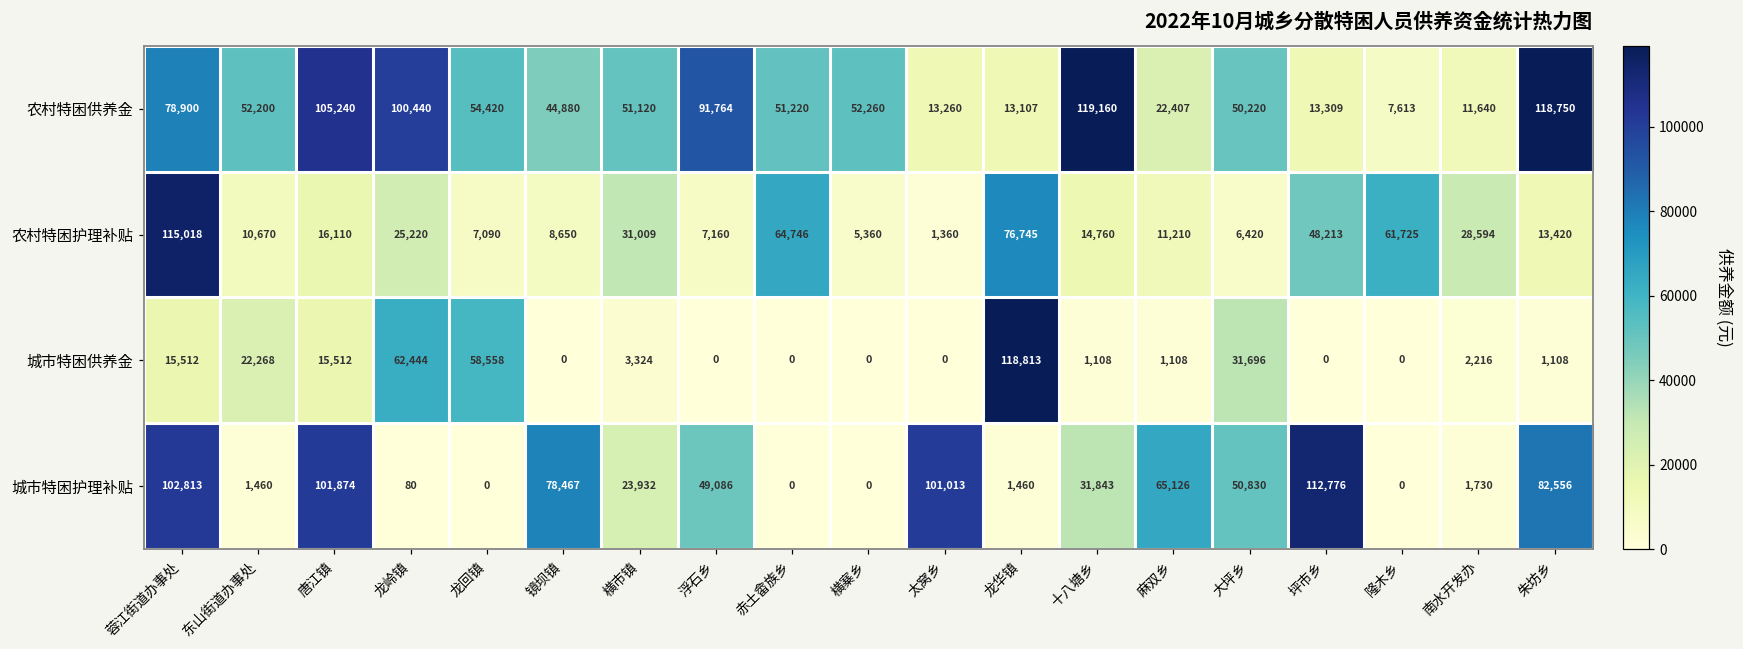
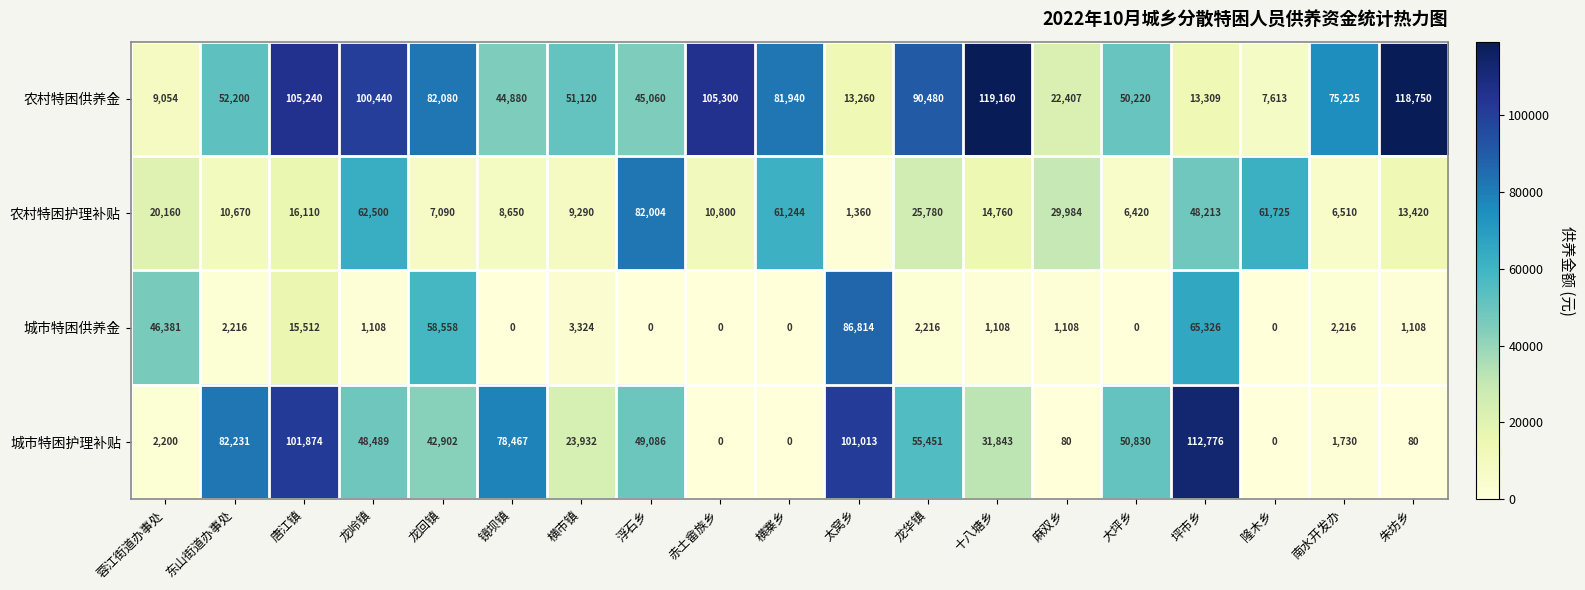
  {
    "农村特困供养金": {
-     "蓉江街道办事处": "78,900",
+     "蓉江街道办事处": "9,054",
      "东山街道办事处": "52,200",
      "唐江镇": "105,240",
      "龙岭镇": "100,440",
-     "龙回镇": "54,420",
+     "龙回镇": "82,080",
      "镜坝镇": "44,880",
      "横市镇": "51,120",
-     "浮石乡": "91,764",
-     "赤土畲族乡": "51,220",
-     "横寨乡": "52,260",
+     "浮石乡": "45,060",
+     "赤土畲族乡": "105,300",
+     "横寨乡": "81,940",
      "太窝乡": "13,260",
-     "龙华镇": "13,107",
+     "龙华镇": "90,480",
      "十八塘乡": "119,160",
      "麻双乡": "22,407",
      "大坪乡": "50,220",
      "坪市乡": "13,309",
      "隆木乡": "7,613",
-     "南水开发办": "11,640",
+     "南水开发办": "75,225",
      "朱坊乡": "118,750"
    },
    "农村特困护理补贴": {
-     "蓉江街道办事处": "115,018",
+     "蓉江街道办事处": "20,160",
      "东山街道办事处": "10,670",
      "唐江镇": "16,110",
-     "龙岭镇": "25,220",
+     "龙岭镇": "62,500",
      "龙回镇": "7,090",
      "镜坝镇": "8,650",
-     "横市镇": "31,009",
-     "浮石乡": "7,160",
-     "赤土畲族乡": "64,746",
-     "横寨乡": "5,360",
+     "横市镇": "9,290",
+     "浮石乡": "82,004",
+     "赤土畲族乡": "10,800",
+     "横寨乡": "61,244",
      "太窝乡": "1,360",
-     "龙华镇": "76,745",
+     "龙华镇": "25,780",
      "十八塘乡": "14,760",
-     "麻双乡": "11,210",
+     "麻双乡": "29,984",
      "大坪乡": "6,420",
      "坪市乡": "48,213",
      "隆木乡": "61,725",
-     "南水开发办": "28,594",
+     "南水开发办": "6,510",
      "朱坊乡": "13,420"
    },
    "城市特困供养金": {
-     "蓉江街道办事处": "15,512",
-     "东山街道办事处": "22,268",
+     "蓉江街道办事处": "46,381",
+     "东山街道办事处": "2,216",
      "唐江镇": "15,512",
-     "龙岭镇": "62,444",
+     "龙岭镇": "1,108",
      "龙回镇": "58,558",
      "镜坝镇": "0",
      "横市镇": "3,324",
      "浮石乡": "0",
      "赤土畲族乡": "0",
      "横寨乡": "0",
-     "太窝乡": "0",
-     "龙华镇": "118,813",
+     "太窝乡": "86,814",
+     "龙华镇": "2,216",
      "十八塘乡": "1,108",
      "麻双乡": "1,108",
-     "大坪乡": "31,696",
-     "坪市乡": "0",
+     "大坪乡": "0",
+     "坪市乡": "65,326",
      "隆木乡": "0",
      "南水开发办": "2,216",
      "朱坊乡": "1,108"
    },
    "城市特困护理补贴": {
-     "蓉江街道办事处": "102,813",
-     "东山街道办事处": "1,460",
+     "蓉江街道办事处": "2,200",
+     "东山街道办事处": "82,231",
      "唐江镇": "101,874",
-     "龙岭镇": "80",
-     "龙回镇": "0",
+     "龙岭镇": "48,489",
+     "龙回镇": "42,902",
      "镜坝镇": "78,467",
      "横市镇": "23,932",
      "浮石乡": "49,086",
      "赤土畲族乡": "0",
      "横寨乡": "0",
      "太窝乡": "101,013",
-     "龙华镇": "1,460",
+     "龙华镇": "55,451",
      "十八塘乡": "31,843",
-     "麻双乡": "65,126",
+     "麻双乡": "80",
      "大坪乡": "50,830",
      "坪市乡": "112,776",
      "隆木乡": "0",
      "南水开发办": "1,730",
-     "朱坊乡": "82,556"
+     "朱坊乡": "80"
    }
  }
